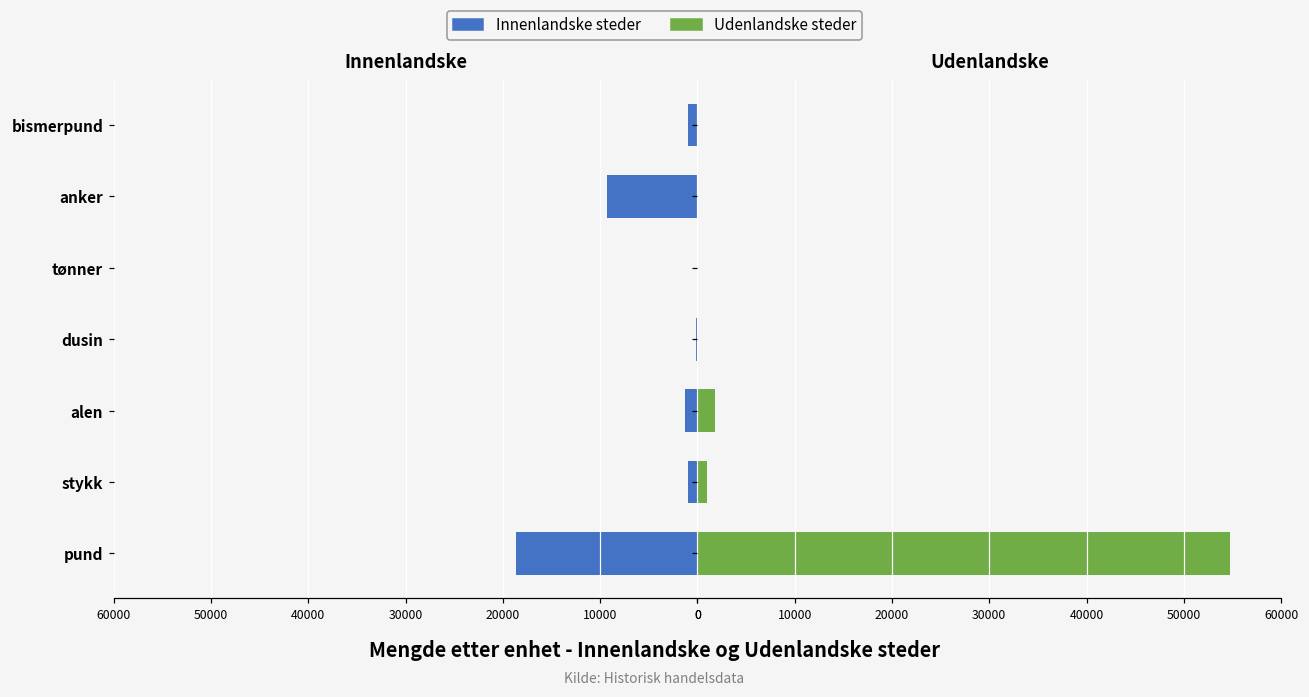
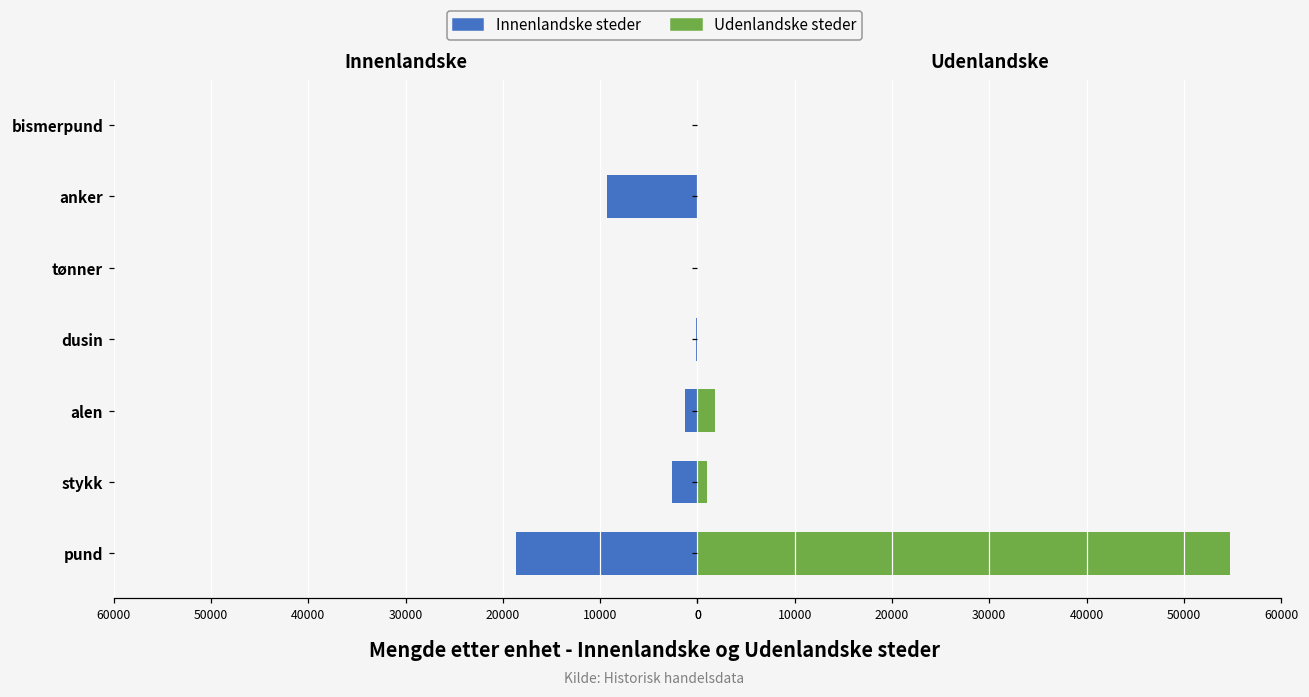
  {
    "Innenlandske": {
-     "bismerpund": 1000,
+     "bismerpund": 0,
      "anker": 9000,
      "alen": 1000,
-     "stykk": 1000,
+     "stykk": 3000,
      "pund": 19000
    }
  }
